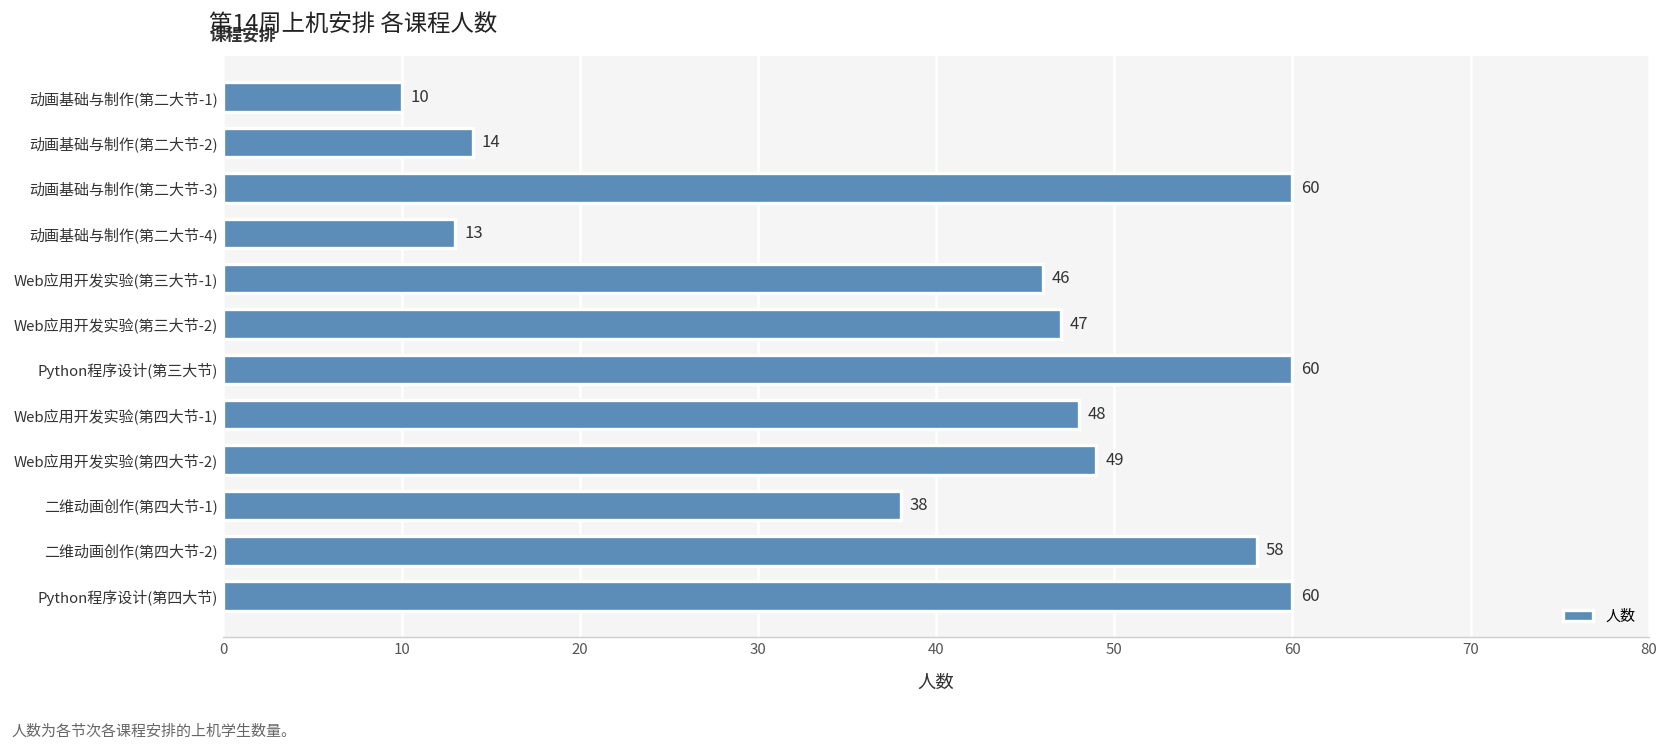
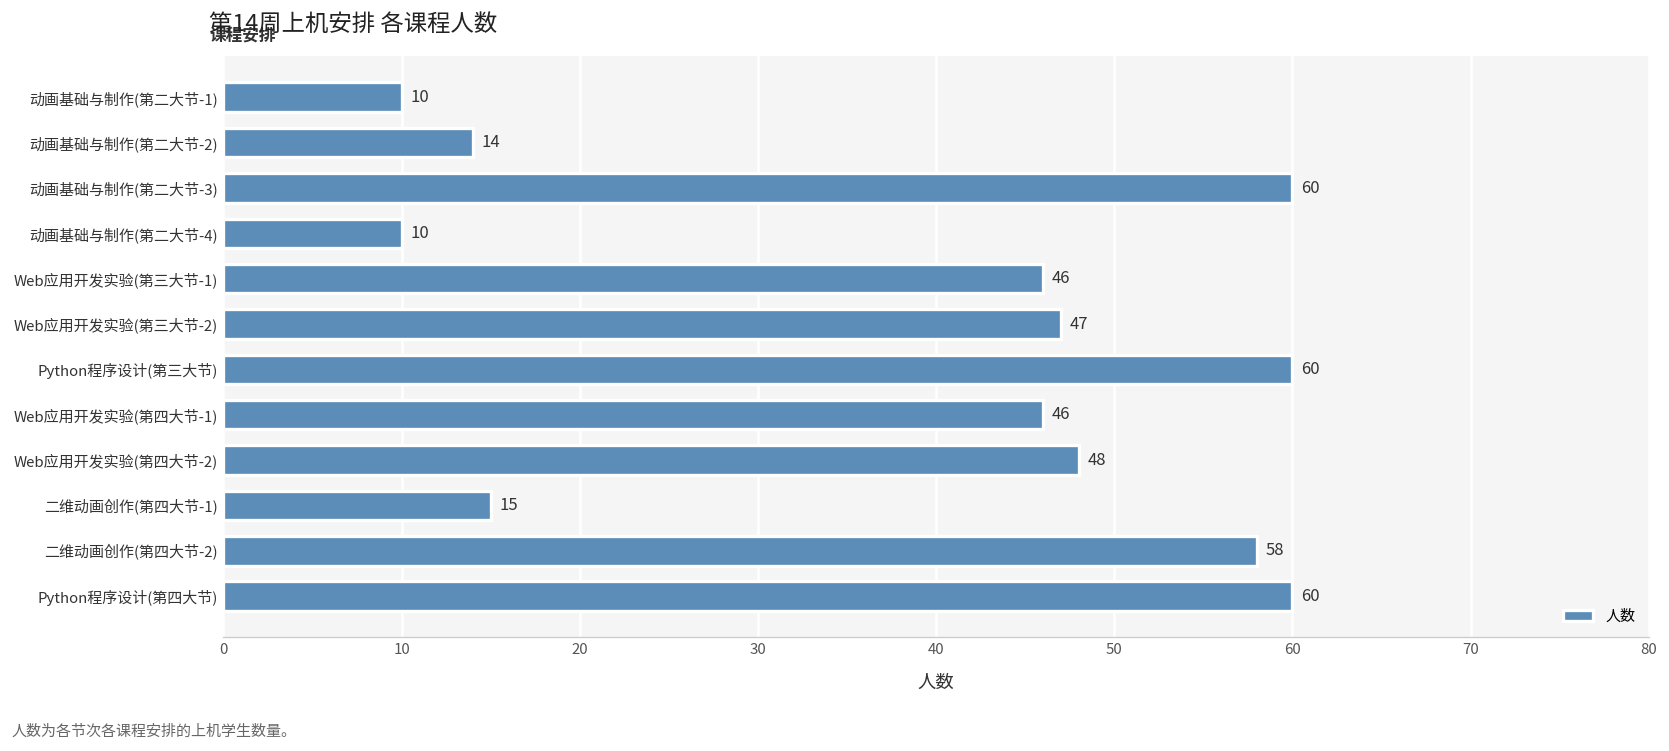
  {
    "动画基础与制作(第二大节-1)": 10,
    "动画基础与制作(第二大节-2)": 14,
    "动画基础与制作(第二大节-3)": 60,
-   "动画基础与制作(第二大节-4)": 13,
+   "动画基础与制作(第二大节-4)": 10,
    "Web应用开发实验(第三大节-1)": 46,
    "Web应用开发实验(第三大节-2)": 47,
    "Python程序设计(第三大节)": 60,
-   "Web应用开发实验(第四大节-1)": 48,
-   "Web应用开发实验(第四大节-2)": 49,
-   "二维动画创作(第四大节-1)": 38,
+   "Web应用开发实验(第四大节-1)": 46,
+   "Web应用开发实验(第四大节-2)": 48,
+   "二维动画创作(第四大节-1)": 15,
    "二维动画创作(第四大节-2)": 58,
    "Python程序设计(第四大节)": 60
  }
